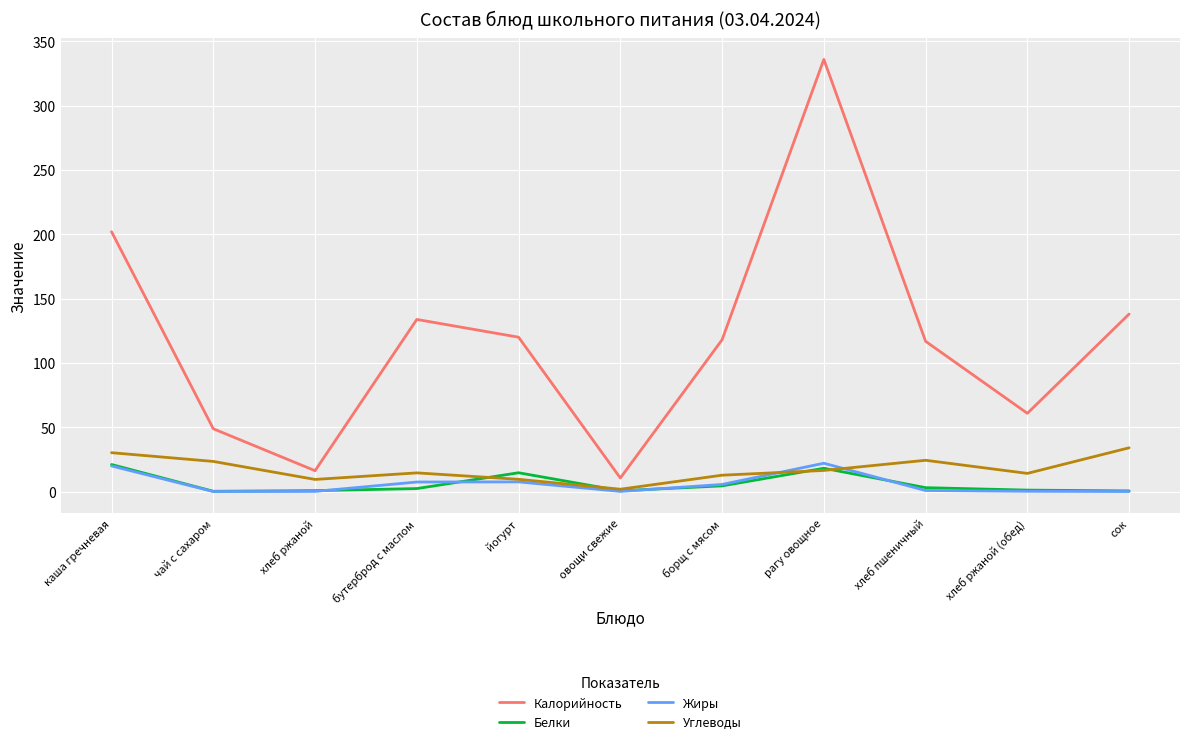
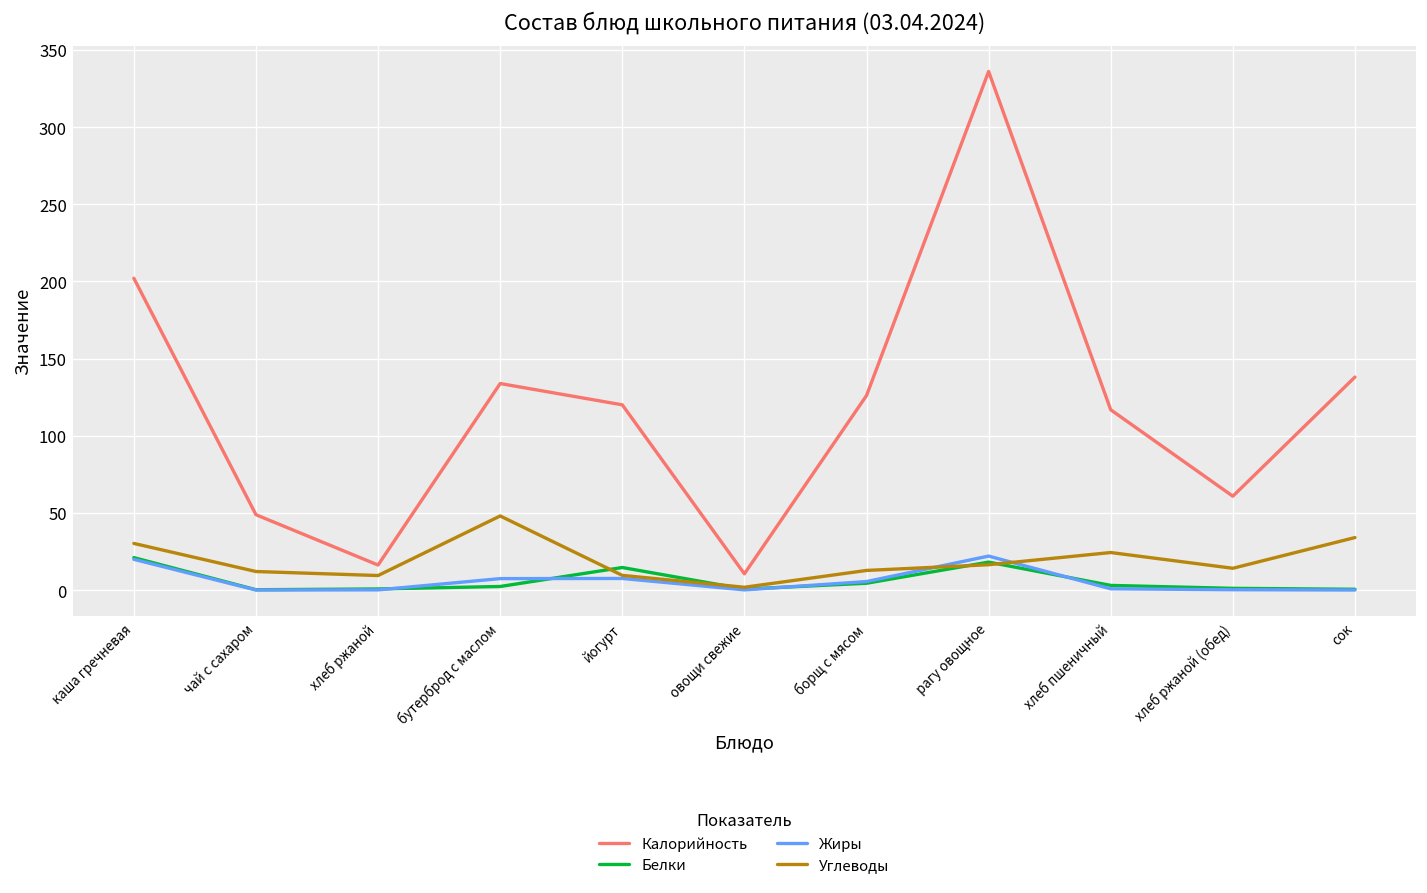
  {
    "Калорийность": {
      "каша гречневая": 202,
      "чай с сахаром": 49,
      "хлеб ржаной": 16,
      "бутерброд с маслом": 134,
      "йогурт": 120,
      "овощи свежие": 11,
-     "борщ с мясом": 118,
+     "борщ с мясом": 126,
      "рагу овощное": 336,
      "хлеб пшеничный": 117,
      "хлеб ржаной (обед)": 61,
      "сок": 138
    },
    "Белки": {
      "бутерброд с маслом": 2,
      "йогурт": 15,
      "хлеб пшеничный": 3
    },
    "Жиры": {
      "бутерброд с маслом": 7,
      "йогурт": 8,
      "рагу овощное": 22,
      "хлеб пшеничный": 1
    },
    "Углеводы": {
      "каша гречневая": 30,
-     "чай с сахаром": 23,
+     "чай с сахаром": 12,
      "хлеб ржаной": 9,
-     "бутерброд с маслом": 15,
+     "бутерброд с маслом": 48,
      "йогурт": 10,
      "борщ с мясом": 13,
      "хлеб пшеничный": 24,
      "хлеб ржаной (обед)": 14,
      "сок": 34
    }
  }
